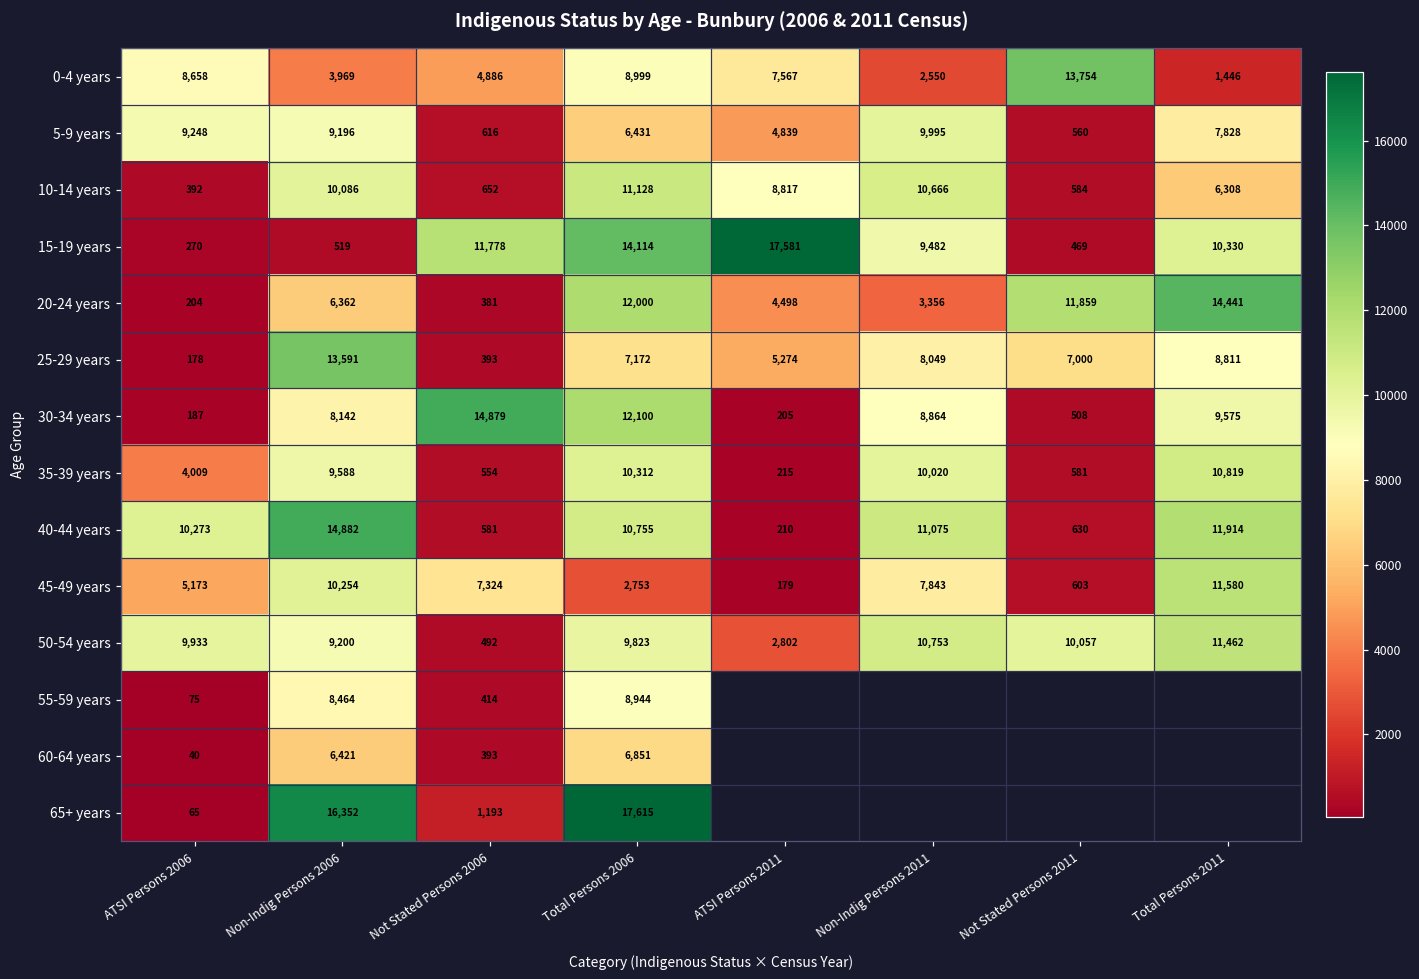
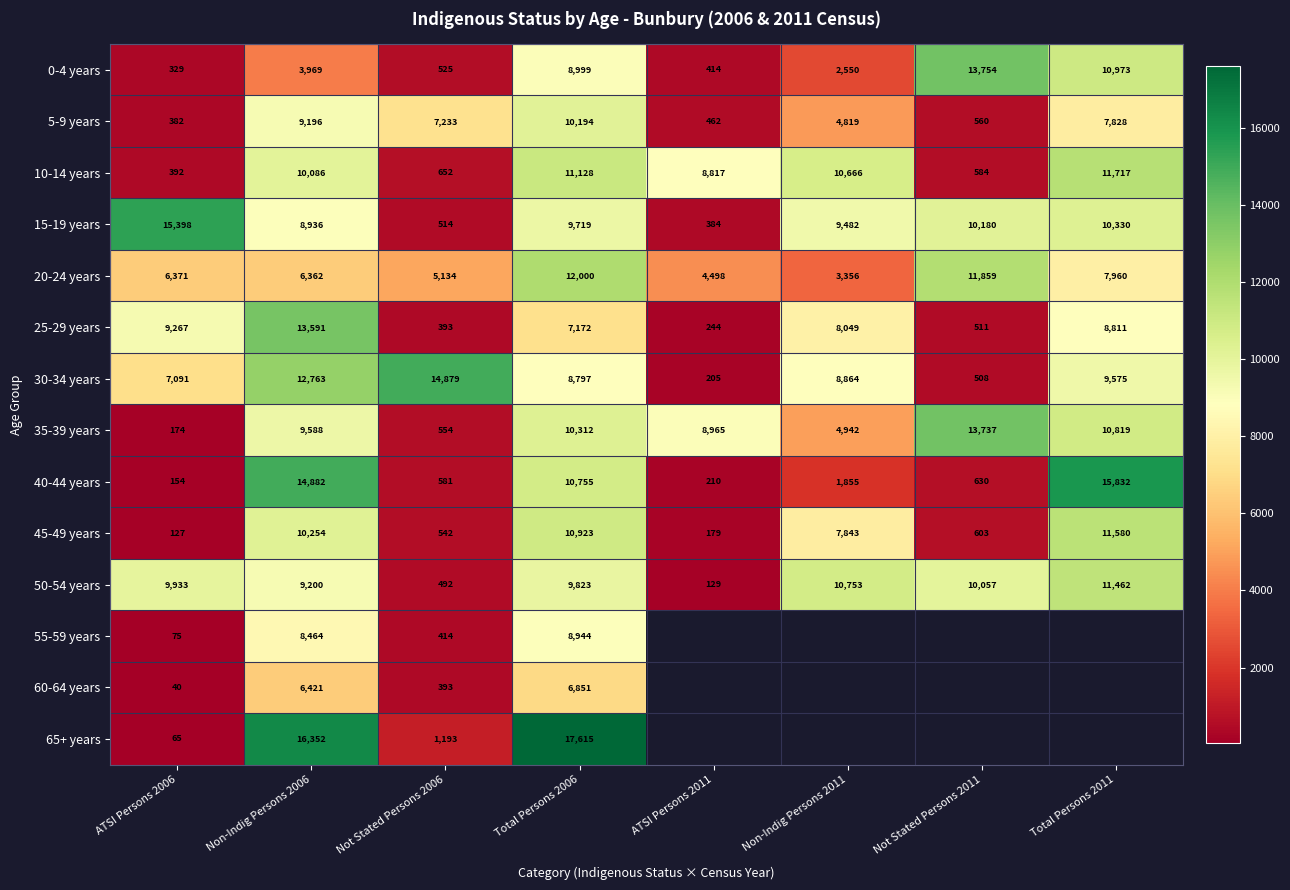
  {
    "0-4 years": {
-     "ATSI Persons 2006": "8,658",
+     "ATSI Persons 2006": "329",
      "Non-Indig Persons 2006": "3,969",
-     "Not Stated Persons 2006": "4,886",
+     "Not Stated Persons 2006": "525",
      "Total Persons 2006": "8,999",
-     "ATSI Persons 2011": "7,567",
+     "ATSI Persons 2011": "414",
      "Non-Indig Persons 2011": "2,550",
      "Not Stated Persons 2011": "13,754",
-     "Total Persons 2011": "1,446"
+     "Total Persons 2011": "10,973"
    },
    "5-9 years": {
-     "ATSI Persons 2006": "9,248",
+     "ATSI Persons 2006": "382",
      "Non-Indig Persons 2006": "9,196",
-     "Not Stated Persons 2006": "616",
-     "Total Persons 2006": "6,431",
-     "ATSI Persons 2011": "4,839",
-     "Non-Indig Persons 2011": "9,995",
+     "Not Stated Persons 2006": "7,233",
+     "Total Persons 2006": "10,194",
+     "ATSI Persons 2011": "462",
+     "Non-Indig Persons 2011": "4,819",
      "Not Stated Persons 2011": "560",
      "Total Persons 2011": "7,828"
    },
    "10-14 years": {
      "ATSI Persons 2006": "392",
      "Non-Indig Persons 2006": "10,086",
      "Not Stated Persons 2006": "652",
      "Total Persons 2006": "11,128",
      "ATSI Persons 2011": "8,817",
      "Non-Indig Persons 2011": "10,666",
      "Not Stated Persons 2011": "584",
-     "Total Persons 2011": "6,308"
+     "Total Persons 2011": "11,717"
    },
    "15-19 years": {
-     "ATSI Persons 2006": "270",
-     "Non-Indig Persons 2006": "519",
-     "Not Stated Persons 2006": "11,778",
-     "Total Persons 2006": "14,114",
-     "ATSI Persons 2011": "17,581",
+     "ATSI Persons 2006": "15,398",
+     "Non-Indig Persons 2006": "8,936",
+     "Not Stated Persons 2006": "514",
+     "Total Persons 2006": "9,719",
+     "ATSI Persons 2011": "384",
      "Non-Indig Persons 2011": "9,482",
-     "Not Stated Persons 2011": "469",
+     "Not Stated Persons 2011": "10,180",
      "Total Persons 2011": "10,330"
    },
    "20-24 years": {
-     "ATSI Persons 2006": "204",
+     "ATSI Persons 2006": "6,371",
      "Non-Indig Persons 2006": "6,362",
-     "Not Stated Persons 2006": "381",
+     "Not Stated Persons 2006": "5,134",
      "Total Persons 2006": "12,000",
      "ATSI Persons 2011": "4,498",
      "Non-Indig Persons 2011": "3,356",
      "Not Stated Persons 2011": "11,859",
-     "Total Persons 2011": "14,441"
+     "Total Persons 2011": "7,960"
    },
    "25-29 years": {
-     "ATSI Persons 2006": "178",
+     "ATSI Persons 2006": "9,267",
      "Non-Indig Persons 2006": "13,591",
      "Not Stated Persons 2006": "393",
      "Total Persons 2006": "7,172",
-     "ATSI Persons 2011": "5,274",
+     "ATSI Persons 2011": "244",
      "Non-Indig Persons 2011": "8,049",
-     "Not Stated Persons 2011": "7,000",
+     "Not Stated Persons 2011": "511",
      "Total Persons 2011": "8,811"
    },
    "30-34 years": {
-     "ATSI Persons 2006": "187",
-     "Non-Indig Persons 2006": "8,142",
+     "ATSI Persons 2006": "7,091",
+     "Non-Indig Persons 2006": "12,763",
      "Not Stated Persons 2006": "14,879",
-     "Total Persons 2006": "12,100",
+     "Total Persons 2006": "8,797",
      "ATSI Persons 2011": "205",
      "Non-Indig Persons 2011": "8,864",
      "Not Stated Persons 2011": "508",
      "Total Persons 2011": "9,575"
    },
    "35-39 years": {
-     "ATSI Persons 2006": "4,009",
+     "ATSI Persons 2006": "174",
      "Non-Indig Persons 2006": "9,588",
      "Not Stated Persons 2006": "554",
      "Total Persons 2006": "10,312",
-     "ATSI Persons 2011": "215",
-     "Non-Indig Persons 2011": "10,020",
-     "Not Stated Persons 2011": "581",
+     "ATSI Persons 2011": "8,965",
+     "Non-Indig Persons 2011": "4,942",
+     "Not Stated Persons 2011": "13,737",
      "Total Persons 2011": "10,819"
    },
    "40-44 years": {
-     "ATSI Persons 2006": "10,273",
+     "ATSI Persons 2006": "154",
      "Non-Indig Persons 2006": "14,882",
      "Not Stated Persons 2006": "581",
      "Total Persons 2006": "10,755",
      "ATSI Persons 2011": "210",
-     "Non-Indig Persons 2011": "11,075",
+     "Non-Indig Persons 2011": "1,855",
      "Not Stated Persons 2011": "630",
-     "Total Persons 2011": "11,914"
+     "Total Persons 2011": "15,832"
    },
    "45-49 years": {
-     "ATSI Persons 2006": "5,173",
+     "ATSI Persons 2006": "127",
      "Non-Indig Persons 2006": "10,254",
-     "Not Stated Persons 2006": "7,324",
-     "Total Persons 2006": "2,753",
+     "Not Stated Persons 2006": "542",
+     "Total Persons 2006": "10,923",
      "ATSI Persons 2011": "179",
      "Non-Indig Persons 2011": "7,843",
      "Not Stated Persons 2011": "603",
      "Total Persons 2011": "11,580"
    },
    "50-54 years": {
      "ATSI Persons 2006": "9,933",
      "Non-Indig Persons 2006": "9,200",
      "Not Stated Persons 2006": "492",
      "Total Persons 2006": "9,823",
-     "ATSI Persons 2011": "2,802",
+     "ATSI Persons 2011": "129",
      "Non-Indig Persons 2011": "10,753",
      "Not Stated Persons 2011": "10,057",
      "Total Persons 2011": "11,462"
    },
    "55-59 years": {
      "ATSI Persons 2006": "75",
      "Non-Indig Persons 2006": "8,464",
      "Not Stated Persons 2006": "414",
      "Total Persons 2006": "8,944"
    },
    "60-64 years": {
      "ATSI Persons 2006": "40",
      "Non-Indig Persons 2006": "6,421",
      "Not Stated Persons 2006": "393",
      "Total Persons 2006": "6,851"
    },
    "65+ years": {
      "ATSI Persons 2006": "65",
      "Non-Indig Persons 2006": "16,352",
      "Not Stated Persons 2006": "1,193",
      "Total Persons 2006": "17,615"
    }
  }
